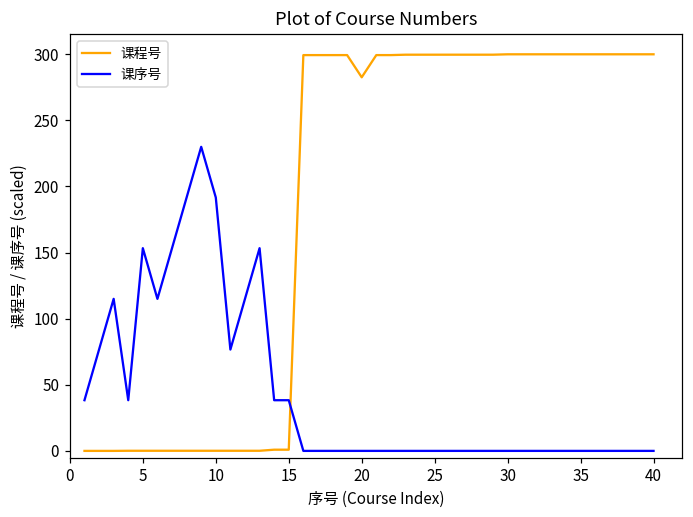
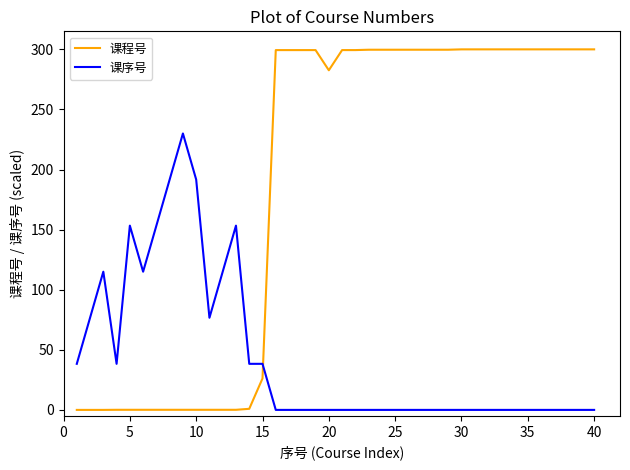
  {
    "课程号": {
      "5": 0,
      "10": 0,
-     "15": 1,
+     "15": 26,
      "20": 283,
      "25": 300,
      "30": 300,
      "35": 300,
      "40": 300
    },
    "课序号": {
      "5": 153,
      "10": 192,
      "15": 38,
      "20": 0,
      "25": 0,
      "30": 0,
      "35": 0,
      "40": 0
    }
  }
